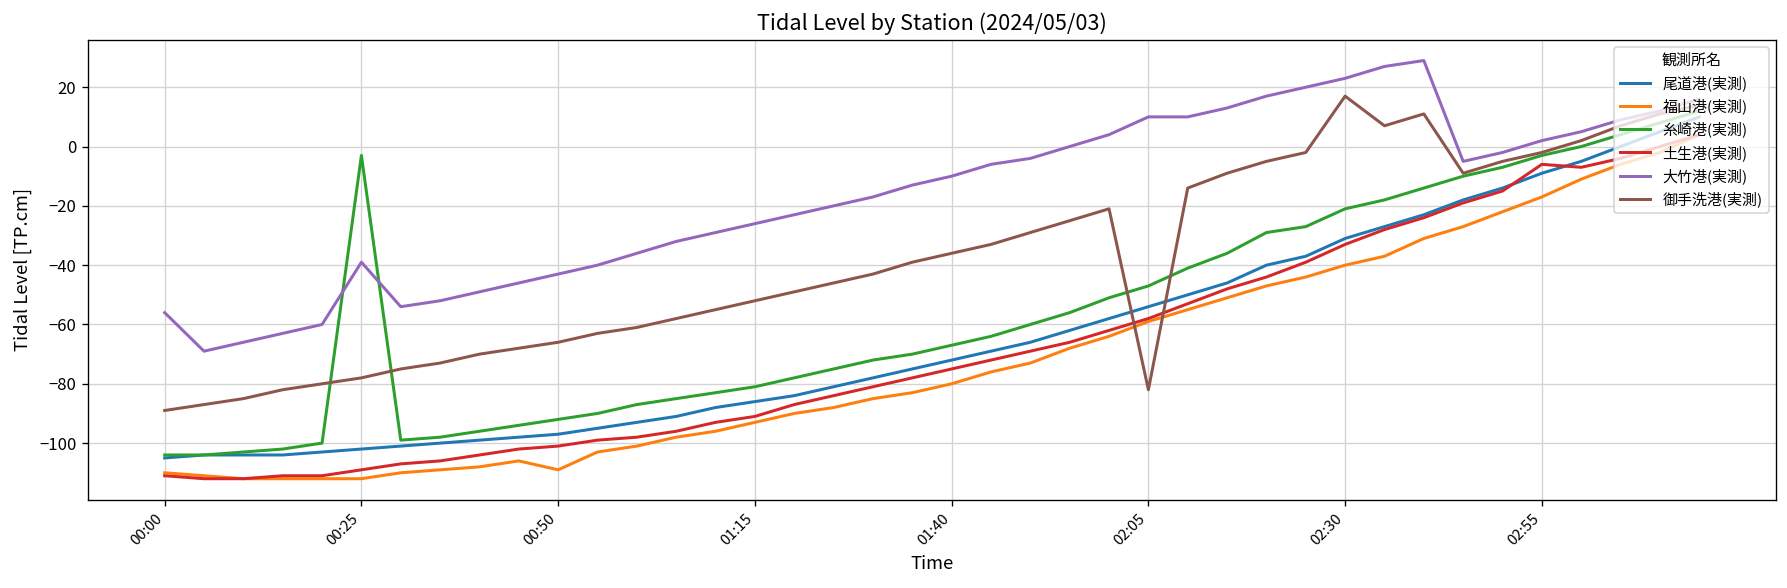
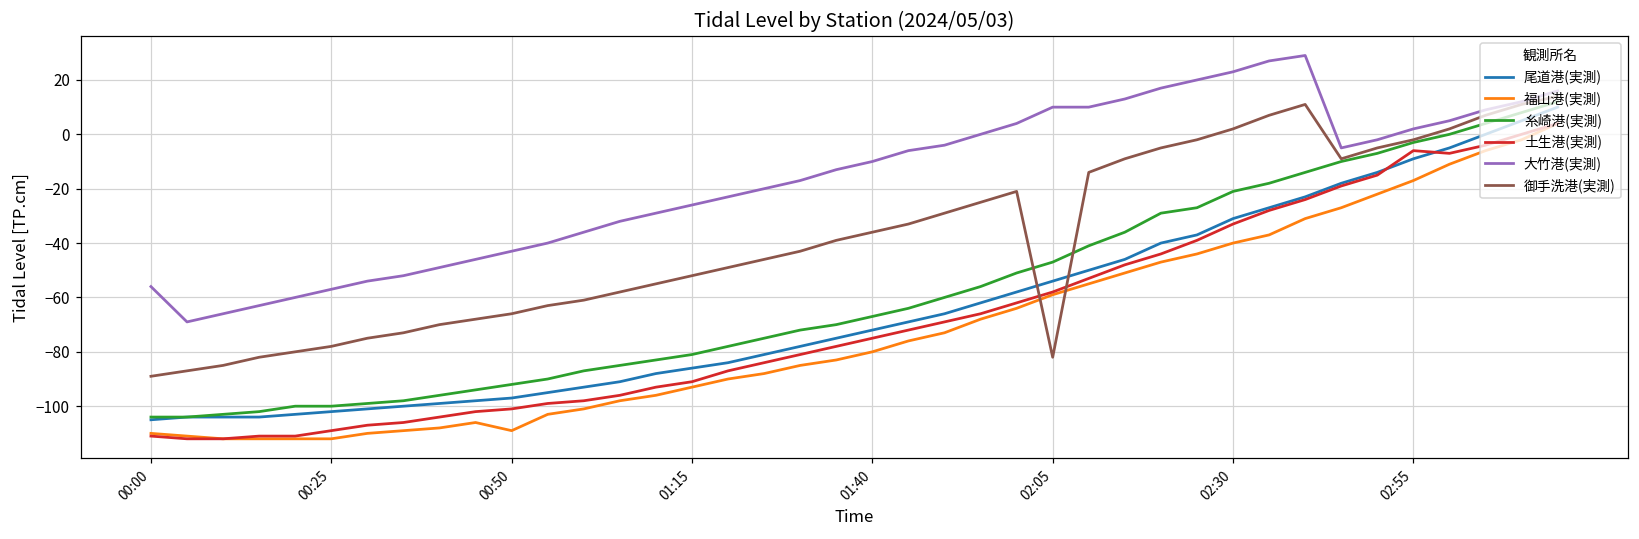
  {
    "尾道港(実測)": {
      "00:25": -102,
      "00:50": -97,
      "01:15": -86,
      "01:40": -72,
      "02:05": -54,
      "02:30": -31,
      "02:55": -9
    },
    "福山港(実測)": {
      "00:25": -112,
      "00:50": -109,
      "01:15": -93,
      "01:40": -80,
      "02:30": -40,
      "02:55": -17
    },
    "糸崎港(実測)": {
-     "00:25": -3,
+     "00:25": -100,
      "00:50": -92,
      "01:15": -81,
      "01:40": -67,
      "02:05": -47,
      "02:30": -21
    },
    "土生港(実測)": {
      "00:25": -109,
      "00:50": -101,
      "01:15": -91,
      "01:40": -75,
      "02:30": -33,
      "02:55": -6
    },
    "大竹港(実測)": {
      "00:00": -56,
-     "00:25": -39,
+     "00:25": -57,
      "00:50": -43,
      "01:15": -26,
      "01:40": -10,
      "02:05": 10,
      "02:30": 23,
      "02:55": 2
    },
    "御手洗港(実測)": {
      "00:00": -89,
      "00:25": -78,
      "00:50": -66,
      "01:15": -52,
      "01:40": -36,
      "02:05": -82,
-     "02:30": 17
+     "02:30": 2
    }
  }
